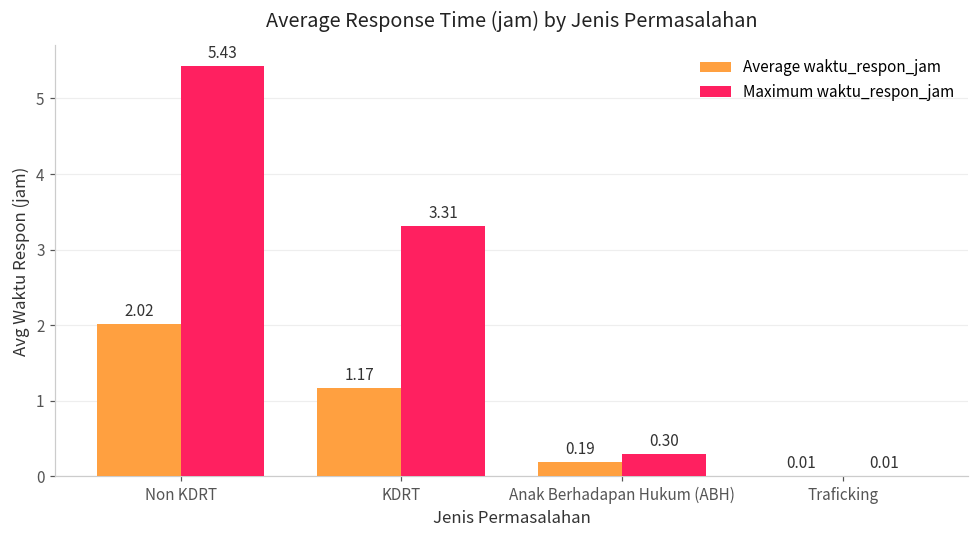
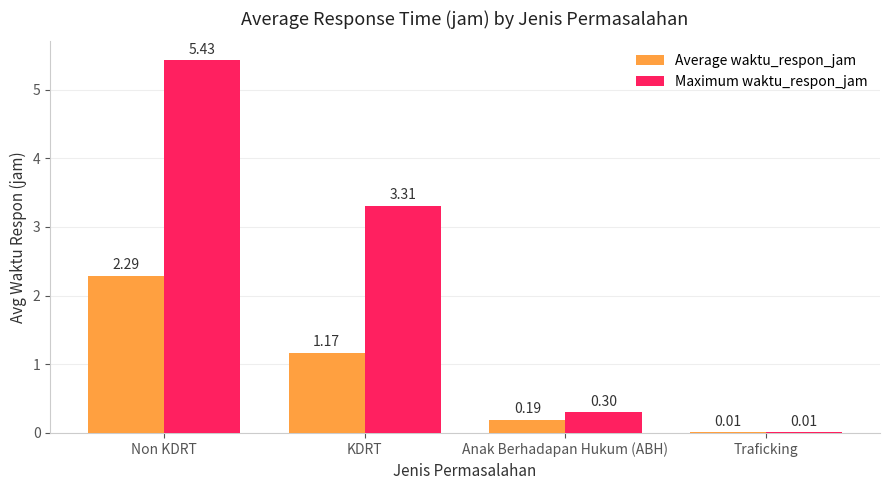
  {
    "Average waktu_respon_jam": {
-     "Non KDRT": 2.02,
+     "Non KDRT": 2.29,
      "KDRT": 1.17,
      "Anak Berhadapan Hukum (ABH)": 0.19,
      "Traficking": 0.01
    },
    "Maximum waktu_respon_jam": {
      "Non KDRT": 5.43,
      "KDRT": 3.31,
      "Anak Berhadapan Hukum (ABH)": 0.30,
      "Traficking": 0.01
    }
  }
